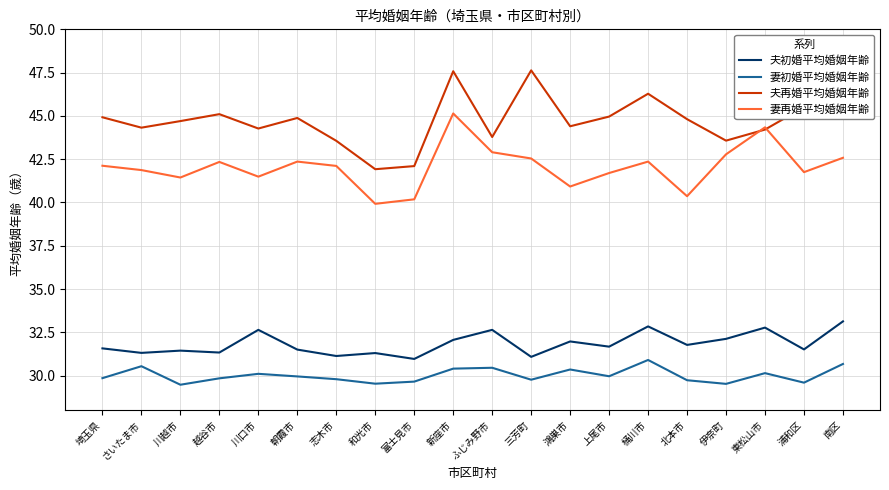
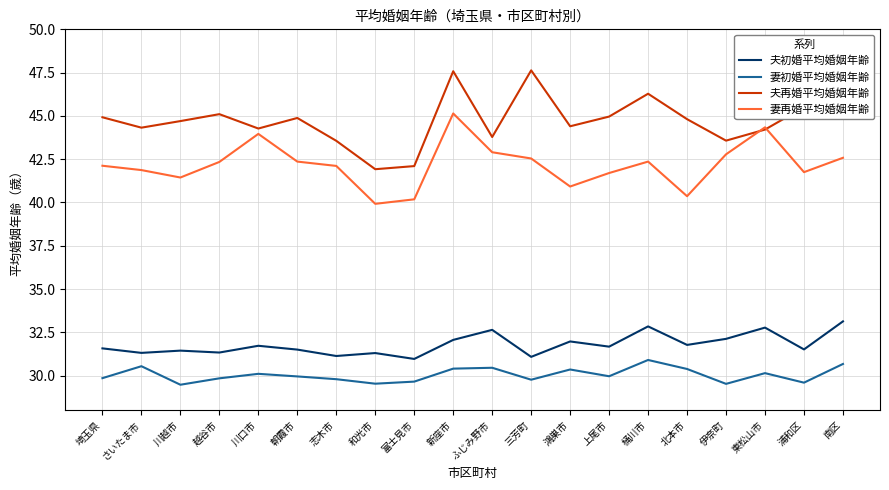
  {
    "夫初婚平均婚姻年齢": {
      "埼玉県": 31.6,
      "さいたま市": 31.3,
      "川越市": 31.4,
      "越谷市": 31.3,
-     "川口市": 32.6,
+     "川口市": 31.7,
      "朝霞市": 31.5,
      "志木市": 31.1,
      "和光市": 31.3,
      "富士見市": 31.0,
      "新座市": 32.1,
      "ふじみ野市": 32.6,
      "三芳町": 31.1,
      "鴻巣市": 32.0,
      "上尾市": 31.7,
      "桶川市": 32.8,
      "北本市": 31.8,
      "伊奈町": 32.1,
      "東松山市": 32.8,
      "浦和区": 31.5,
      "南区": 33.1
    },
    "妻初婚平均婚姻年齢": {
      "埼玉県": 29.9,
      "さいたま市": 30.5,
      "川越市": 29.5,
      "越谷市": 29.8,
      "川口市": 30.1,
      "朝霞市": 30.0,
      "志木市": 29.8,
      "和光市": 29.5,
      "富士見市": 29.7,
      "新座市": 30.4,
      "ふじみ野市": 30.5,
      "三芳町": 29.8,
      "鴻巣市": 30.4,
      "上尾市": 30.0,
      "桶川市": 30.9,
-     "北本市": 29.7,
+     "北本市": 30.4,
      "伊奈町": 29.5,
      "東松山市": 30.1,
      "浦和区": 29.6,
      "南区": 30.7
    },
    "夫再婚平均婚姻年齢": {
      "埼玉県": 44.9,
      "さいたま市": 44.3,
      "川越市": 44.7,
      "越谷市": 45.1,
      "川口市": 44.3,
      "朝霞市": 44.9,
      "志木市": 43.6,
      "和光市": 41.9,
      "富士見市": 42.1,
      "新座市": 47.6,
      "ふじみ野市": 43.8,
      "三芳町": 47.6,
      "鴻巣市": 44.4,
      "上尾市": 45.0,
      "桶川市": 46.3,
      "北本市": 44.8,
      "伊奈町": 43.6
    },
    "妻再婚平均婚姻年齢": {
      "埼玉県": 42.1,
      "さいたま市": 41.9,
      "川越市": 41.4,
      "越谷市": 42.3,
-     "川口市": 41.5,
+     "川口市": 44.0,
      "朝霞市": 42.4,
      "志木市": 42.1,
      "和光市": 39.9,
      "富士見市": 40.2,
      "新座市": 45.1,
      "ふじみ野市": 42.9,
      "三芳町": 42.5,
      "鴻巣市": 40.9,
      "上尾市": 41.7,
      "桶川市": 42.4,
      "北本市": 40.4,
      "伊奈町": 42.8,
      "浦和区": 41.8,
      "南区": 42.6
    }
  }
